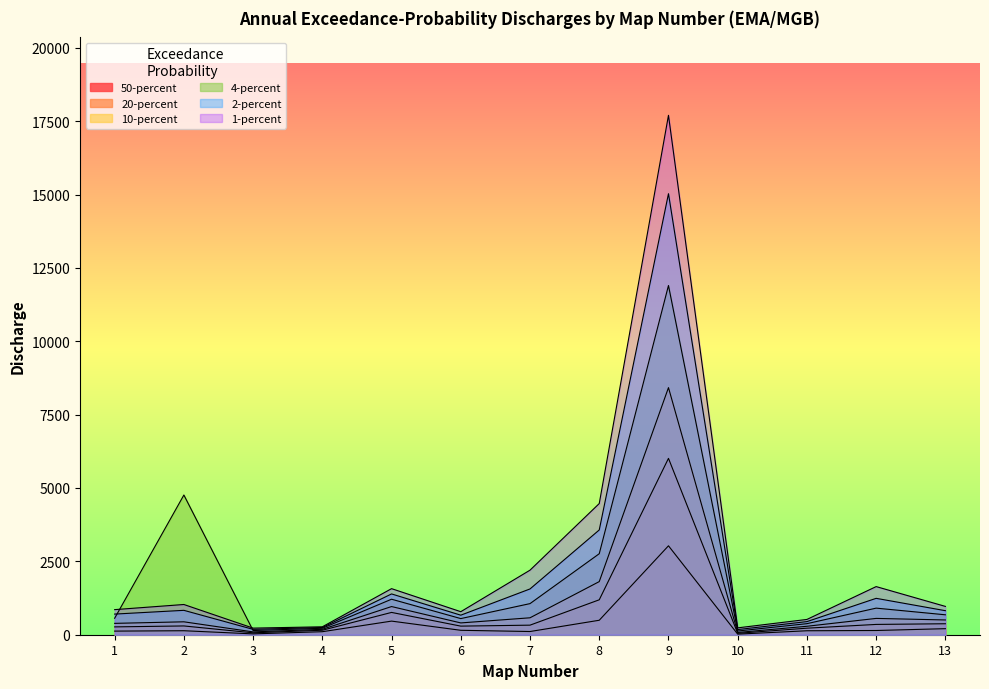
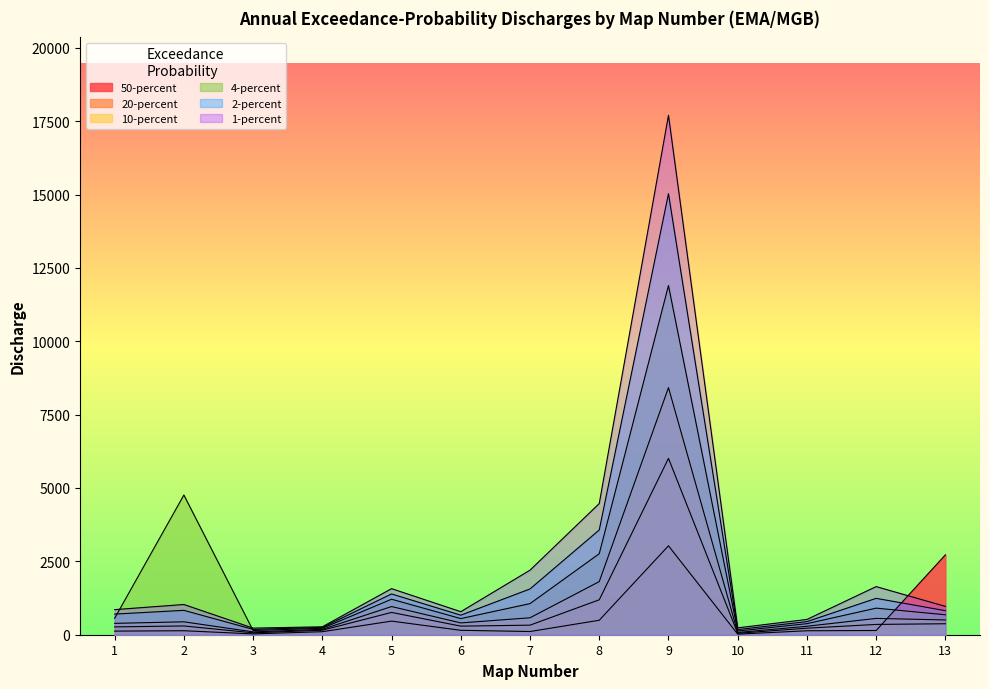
  {
    "50-percent": {
      "1": 100,
      "2": 100,
      "5": 500,
      "6": 200,
      "7": 100,
      "8": 500,
      "9": 3000,
      "11": 100,
      "12": 100,
-     "13": 200
+     "13": 2700
    },
    "20-percent": {
      "1": 300,
      "2": 300,
      "5": 800,
      "6": 300,
      "7": 300,
      "8": 1200,
      "9": 6000,
      "12": 400,
      "13": 400
    },
    "10-percent": {
      "1": 400,
      "2": 400,
      "5": 1000,
      "6": 400,
      "7": 600,
      "8": 1800,
      "9": 8400,
      "12": 600,
      "13": 500
    },
    "4-percent": {
      "1": 600,
      "2": 4800,
      "5": 1200,
      "6": 600,
      "7": 1100,
      "8": 2800,
      "9": 11900,
      "12": 900,
      "13": 700
    },
    "2-percent": {
      "1": 700,
      "2": 800,
      "5": 1400,
      "6": 700,
      "7": 1600,
      "8": 3600,
      "9": 15000,
      "12": 1200,
      "13": 800
    },
    "1-percent": {
      "1": 900,
      "2": 1000,
      "5": 1600,
      "6": 800,
      "7": 2200,
      "8": 4500,
      "9": 17700,
      "12": 1600,
      "13": 1000
    }
  }
